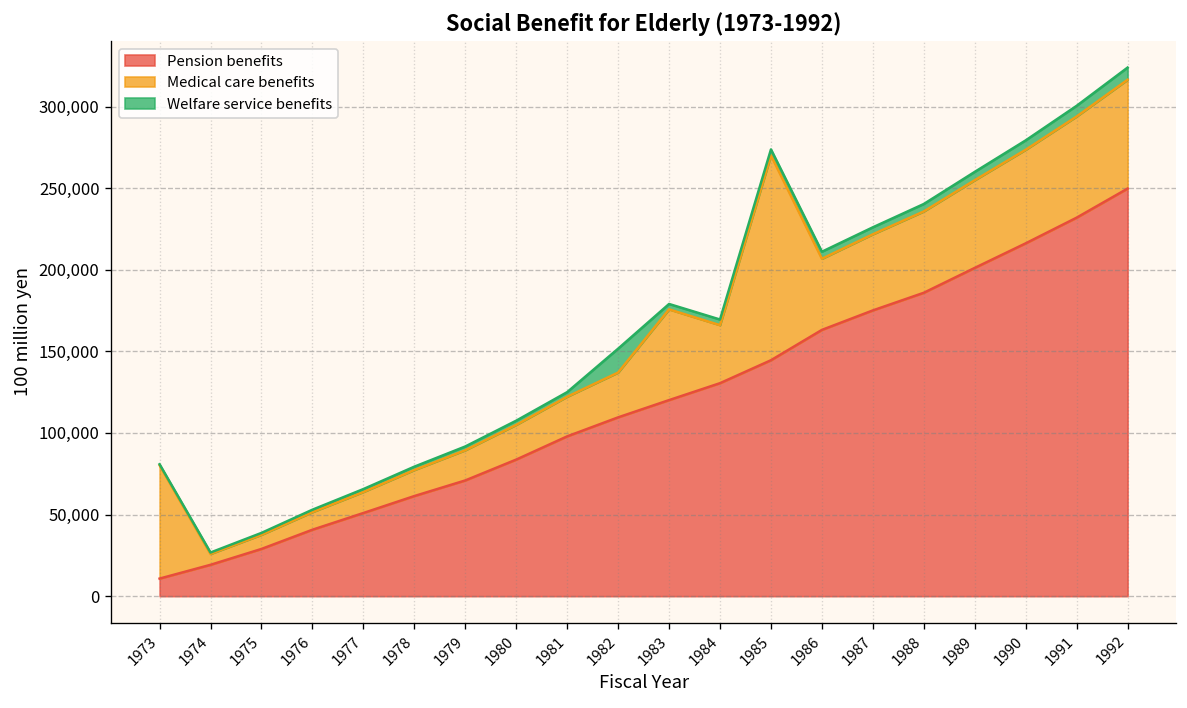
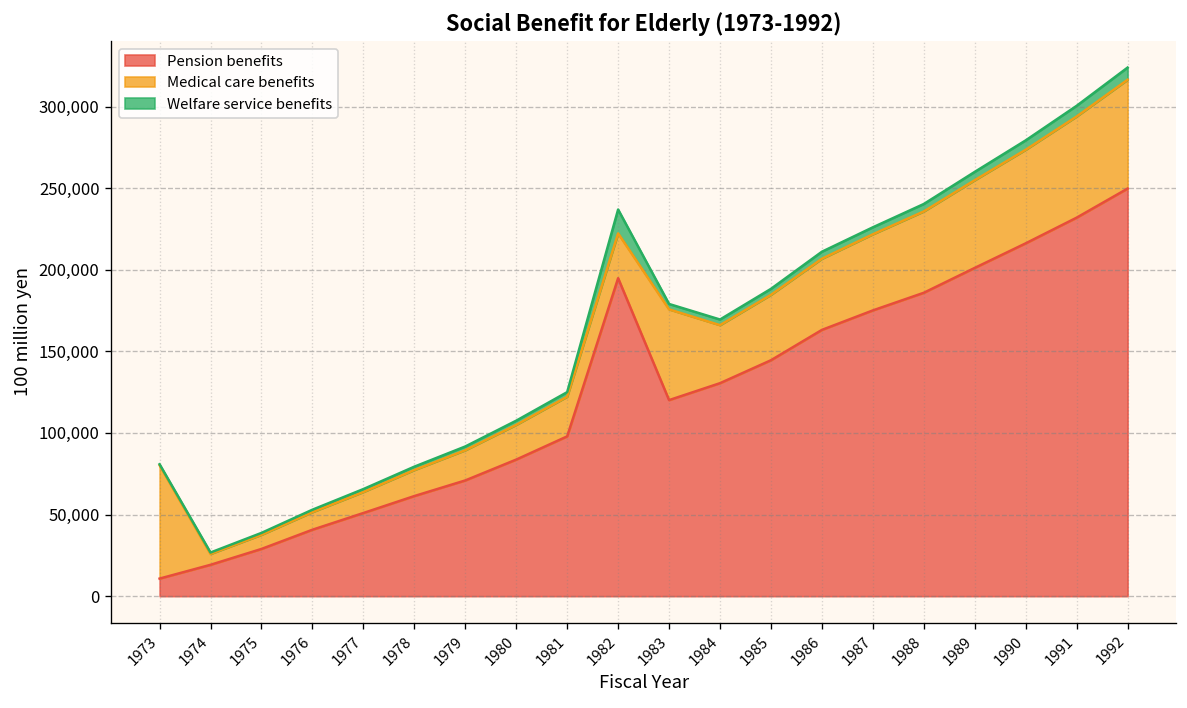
  {
    "Pension benefits": {
      "1973": "11,000",
      "1974": "19,000",
      "1975": "29,000",
      "1976": "41,000",
      "1977": "51,000",
      "1978": "61,000",
      "1979": "71,000",
      "1980": "84,000",
      "1981": "98,000",
-     "1982": "110,000",
+     "1982": "195,000",
      "1983": "120,000",
      "1984": "130,000",
      "1985": "145,000",
      "1986": "163,000",
      "1987": "175,000",
      "1988": "186,000",
      "1989": "201,000",
      "1990": "216,000",
      "1991": "232,000",
      "1992": "250,000"
    },
    "Medical care benefits": {
      "1978": "16,000",
      "1979": "19,000",
      "1980": "21,000",
      "1981": "24,000",
      "1982": "27,000",
      "1983": "56,000",
      "1984": "36,000",
-     "1985": "126,000",
+     "1985": "40,000",
      "1986": "44,000",
      "1987": "47,000",
      "1988": "50,000",
      "1989": "54,000",
      "1990": "57,000",
      "1991": "62,000",
      "1992": "67,000"
    },
    "Welfare service benefits": {
      "1978": "2,000",
      "1979": "2,000",
      "1980": "3,000",
      "1981": "3,000",
      "1982": "15,000",
      "1983": "3,000",
      "1984": "3,000",
      "1985": "4,000",
      "1986": "4,000",
      "1987": "4,000",
      "1988": "5,000",
      "1989": "5,000",
      "1990": "6,000",
      "1991": "7,000",
      "1992": "7,000"
    }
  }
